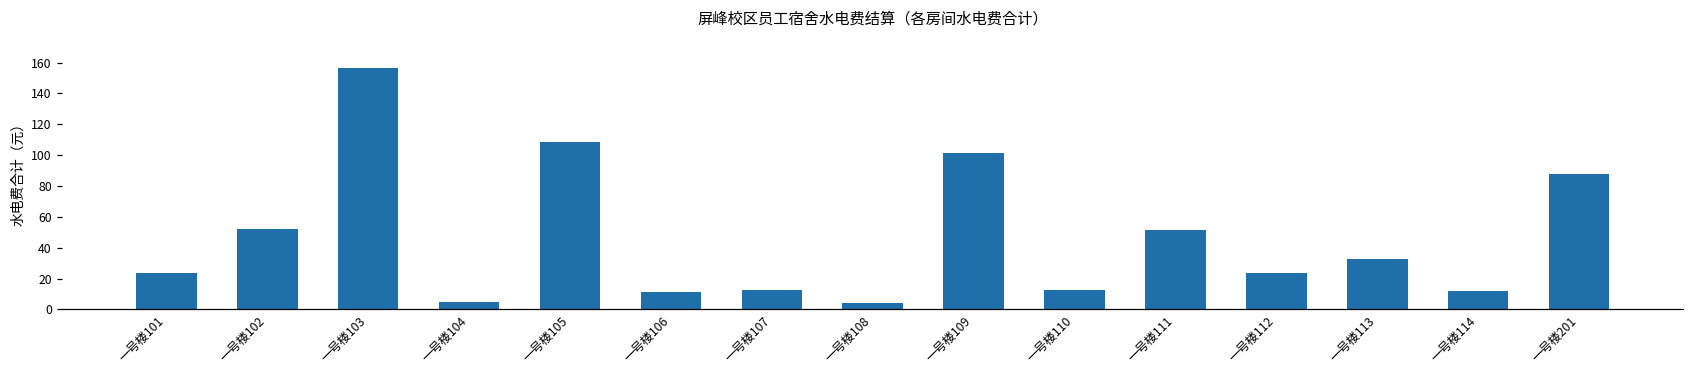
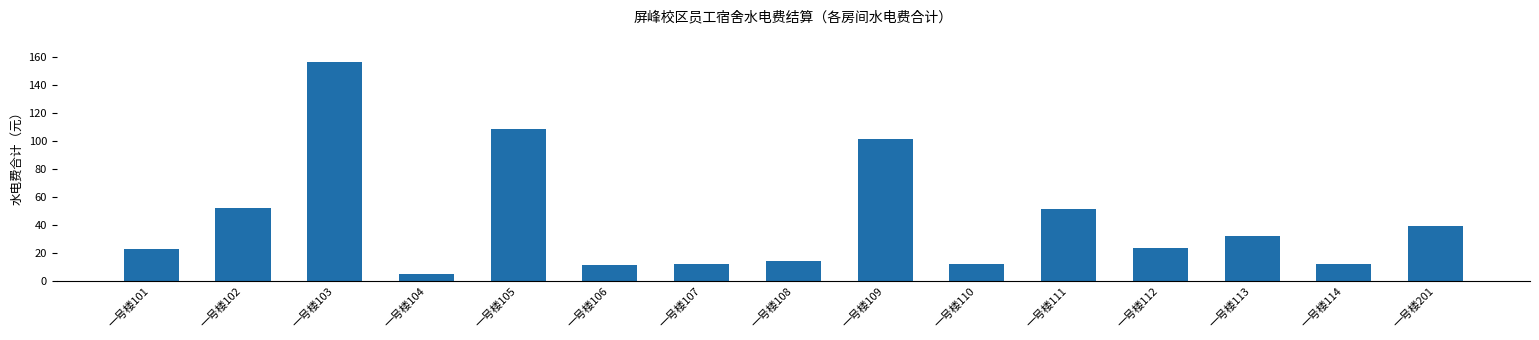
  {
    "一号楼101": 23,
    "一号楼102": 52,
    "一号楼103": 156,
    "一号楼104": 5,
    "一号楼105": 109,
    "一号楼106": 12,
    "一号楼107": 12,
-   "一号楼108": 4,
+   "一号楼108": 15,
    "一号楼109": 101,
    "一号楼110": 13,
    "一号楼111": 52,
    "一号楼112": 24,
    "一号楼113": 33,
    "一号楼114": 12,
-   "一号楼201": 88
+   "一号楼201": 39
  }
